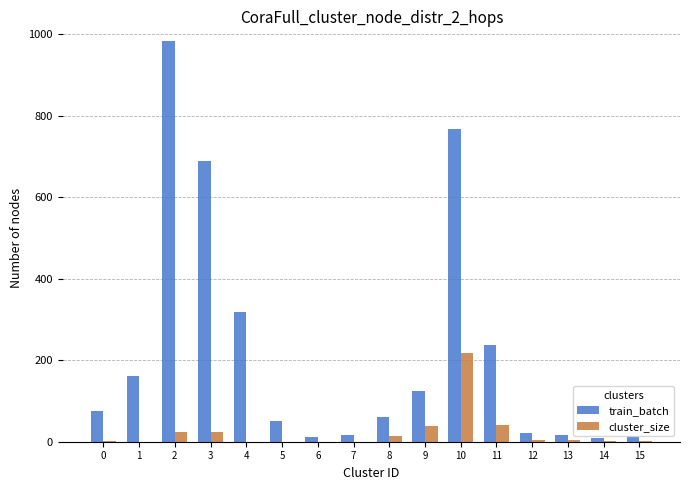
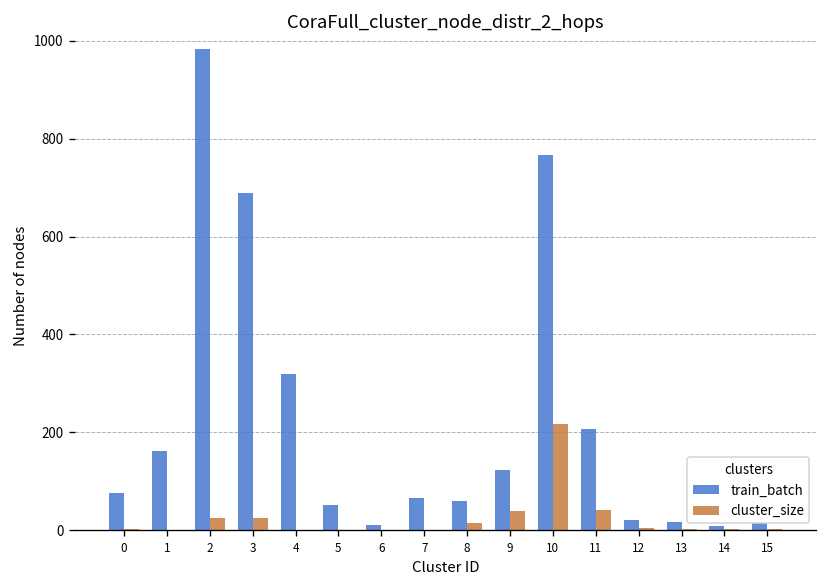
  {
    "train_batch": {
      "0": 80,
      "1": 160,
      "2": 980,
      "3": 690,
      "4": 320,
      "5": 50,
      "6": 10,
-     "7": 20,
+     "7": 70,
      "8": 60,
      "9": 120,
      "10": 770,
-     "11": 240,
+     "11": 210,
      "12": 20,
      "13": 20,
      "14": 10
    },
    "cluster_size": {
      "2": 30,
      "3": 30,
      "4": 0,
      "5": 0,
      "6": 0,
      "7": 0,
      "8": 10,
      "9": 40,
      "10": 220,
      "11": 40
    }
  }
